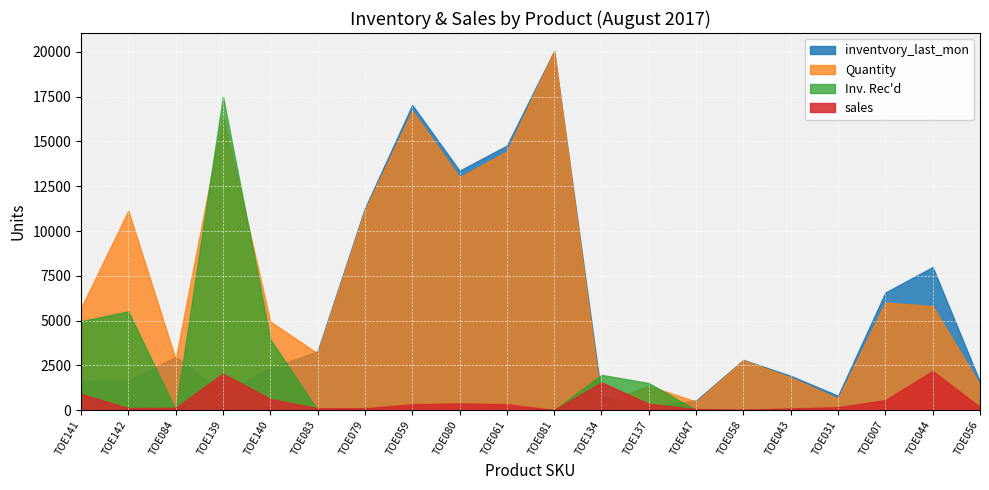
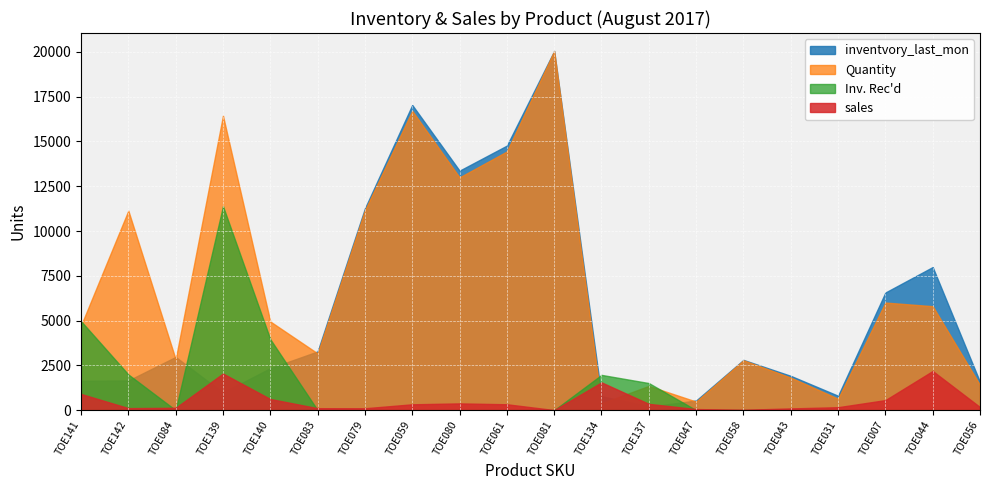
  {
    "inventvory_last_mon": {
      "TOE141": 1600,
      "TOE142": 1700,
      "TOE139": 1000,
      "TOE140": 2300,
      "TOE059": 17000,
      "TOE080": 13400,
      "TOE061": 14800,
      "TOE134": 800,
      "TOE137": 200,
      "TOE031": 800,
      "TOE007": 6600,
      "TOE044": 8000,
      "TOE056": 1600
    },
    "Quantity": {
-     "TOE141": 5700,
+     "TOE141": 4700,
      "TOE142": 11100,
      "TOE139": 16400,
      "TOE140": 5000,
      "TOE059": 16700,
      "TOE080": 13000,
      "TOE061": 14400,
      "TOE134": 400,
      "TOE137": 1400,
      "TOE031": 600,
      "TOE007": 6000,
      "TOE044": 5800,
      "TOE056": 1400
    },
    "Inv. Rec'd": {
      "TOE141": 5000,
-     "TOE142": 5500,
-     "TOE139": 17500,
+     "TOE142": 2000,
+     "TOE139": 11400,
      "TOE140": 4000,
      "TOE059": 0,
      "TOE080": 0,
      "TOE061": 0,
      "TOE134": 2000,
      "TOE137": 1500,
      "TOE031": 0,
      "TOE007": 0,
      "TOE044": 0,
      "TOE056": 0
    },
    "sales": {
      "TOE141": 900,
      "TOE139": 2000,
      "TOE140": 600,
      "TOE059": 300,
      "TOE080": 400,
      "TOE061": 300,
      "TOE134": 1600,
      "TOE137": 400,
      "TOE031": 200,
      "TOE007": 600,
      "TOE044": 2200,
      "TOE056": 200
    }
  }
